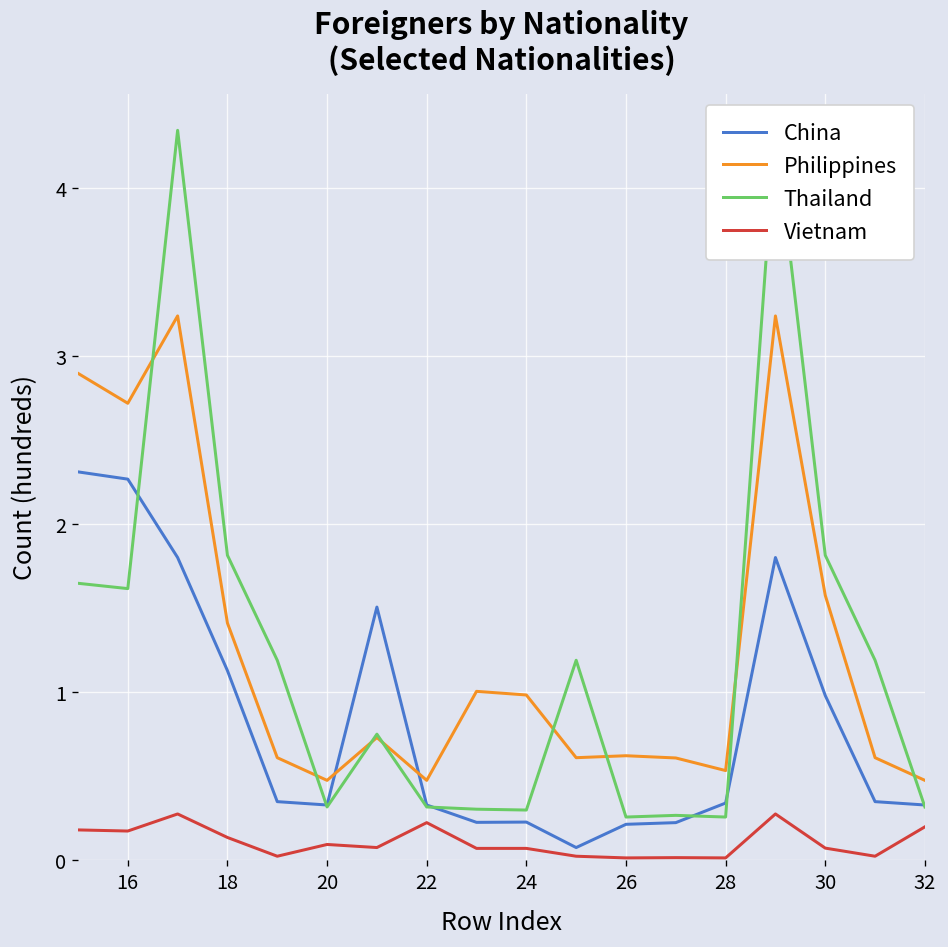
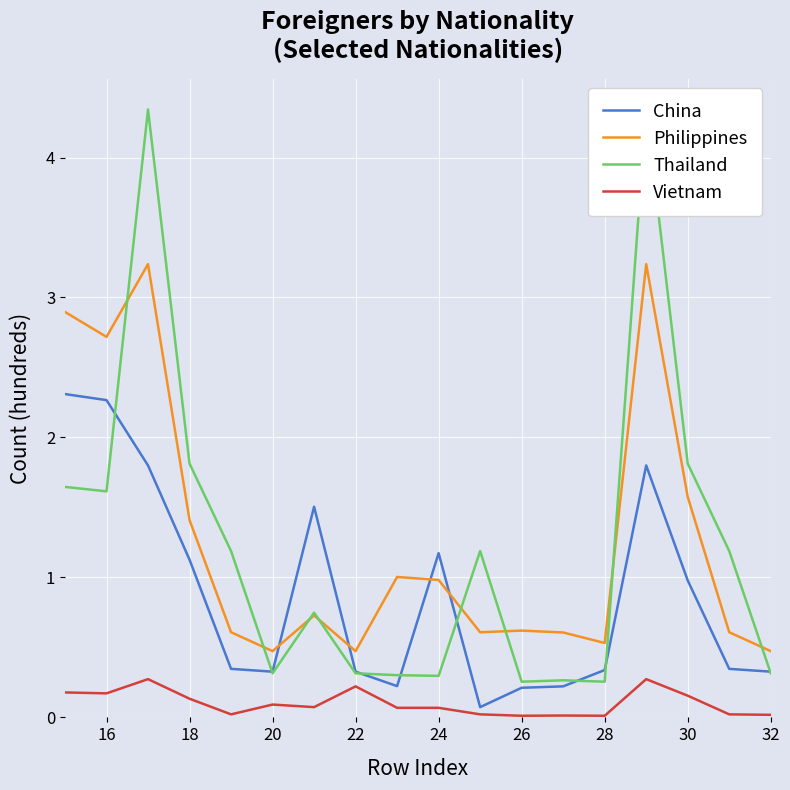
  {
    "China": {
      "16": 2.27,
      "18": 1.13,
-     "24": 0.23,
+     "24": 1.17,
      "26": 0.21,
      "28": 0.34,
      "30": 0.98
    },
    "Philippines": {
      "16": 2.72,
      "18": 1.41,
      "20": 0.47,
      "22": 0.47,
      "24": 0.98,
      "26": 0.62,
      "28": 0.53,
      "30": 1.58,
      "32": 0.47
    },
    "Thailand": {
      "16": 1.62,
      "18": 1.81,
      "24": 0.30,
      "26": 0.26,
      "28": 0.26,
      "30": 1.81
    },
    "Vietnam": {
      "16": 0.17,
      "18": 0.13,
      "20": 0.09,
      "22": 0.22,
      "24": 0.07,
      "26": 0.01,
      "28": 0.01,
-     "30": 0.07,
-     "32": 0.20
+     "30": 0.16,
+     "32": 0.02
    }
  }
